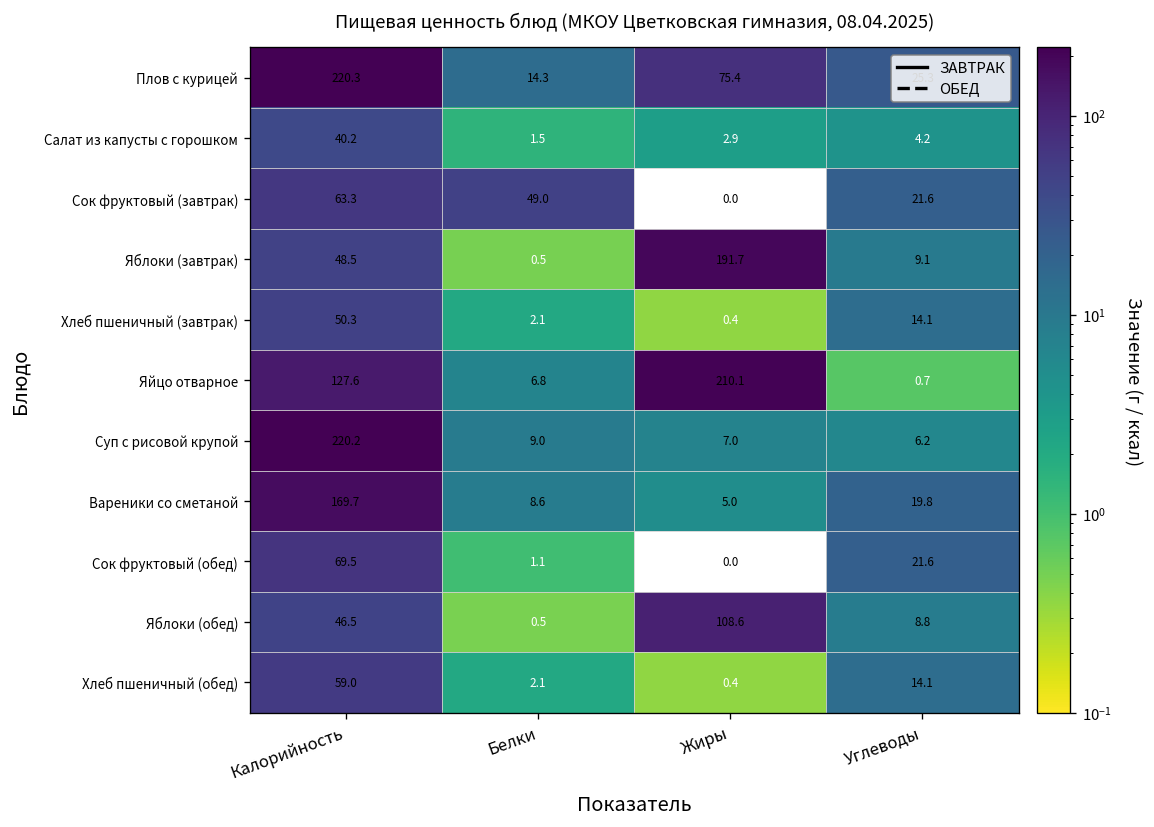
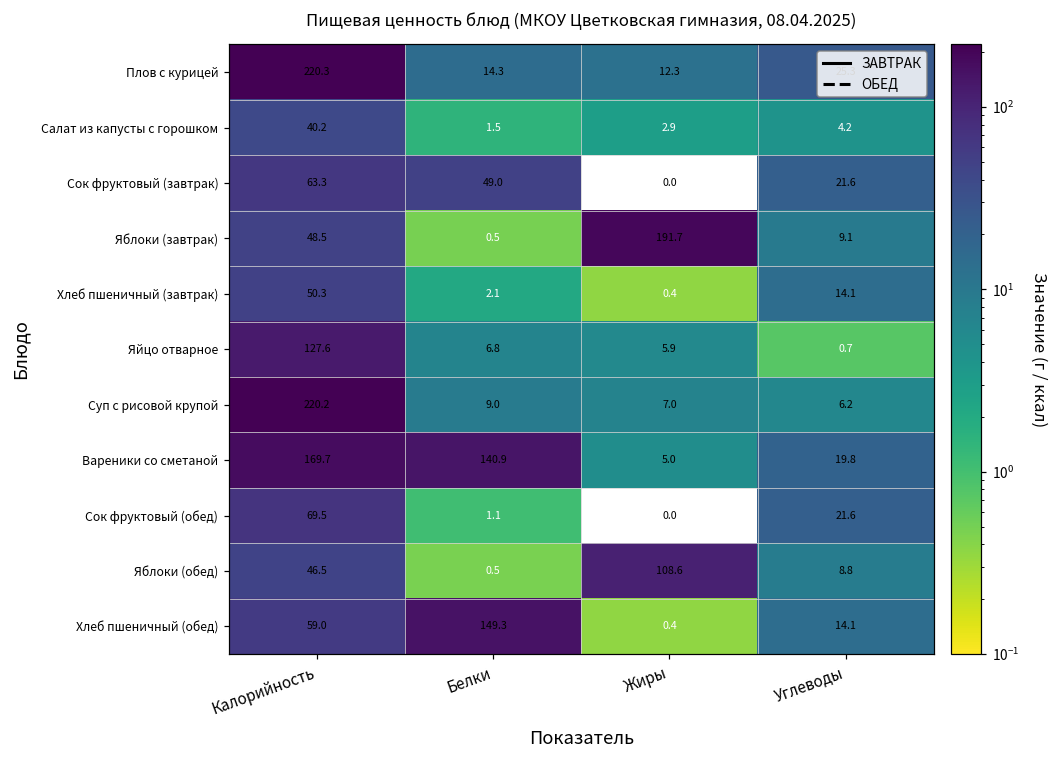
  {
    "Плов с курицей": {
      "Калорийность": 220.3,
      "Белки": 14.3,
-     "Жиры": 75.4
+     "Жиры": 12.3
    },
    "Салат из капусты с горошком": {
      "Калорийность": 40.2,
      "Белки": 1.5,
      "Жиры": 2.9,
      "Углеводы": 4.2
    },
    "Сок фруктовый (завтрак)": {
      "Калорийность": 63.3,
      "Белки": 49.0,
      "Жиры": 0.0,
      "Углеводы": 21.6
    },
    "Яблоки (завтрак)": {
      "Калорийность": 48.5,
      "Белки": 0.5,
      "Жиры": 191.7,
      "Углеводы": 9.1
    },
    "Хлеб пшеничный (завтрак)": {
      "Калорийность": 50.3,
      "Белки": 2.1,
      "Жиры": 0.4,
      "Углеводы": 14.1
    },
    "Яйцо отварное": {
      "Калорийность": 127.6,
      "Белки": 6.8,
-     "Жиры": 210.1,
+     "Жиры": 5.9,
      "Углеводы": 0.7
    },
    "Суп с рисовой крупой": {
      "Калорийность": 220.2,
      "Белки": 9.0,
      "Жиры": 7.0,
      "Углеводы": 6.2
    },
    "Вареники со сметаной": {
      "Калорийность": 169.7,
-     "Белки": 8.6,
+     "Белки": 140.9,
      "Жиры": 5.0,
      "Углеводы": 19.8
    },
    "Сок фруктовый (обед)": {
      "Калорийность": 69.5,
      "Белки": 1.1,
      "Жиры": 0.0,
      "Углеводы": 21.6
    },
    "Яблоки (обед)": {
      "Калорийность": 46.5,
      "Белки": 0.5,
      "Жиры": 108.6,
      "Углеводы": 8.8
    },
    "Хлеб пшеничный (обед)": {
      "Калорийность": 59.0,
-     "Белки": 2.1,
+     "Белки": 149.3,
      "Жиры": 0.4,
      "Углеводы": 14.1
    }
  }
